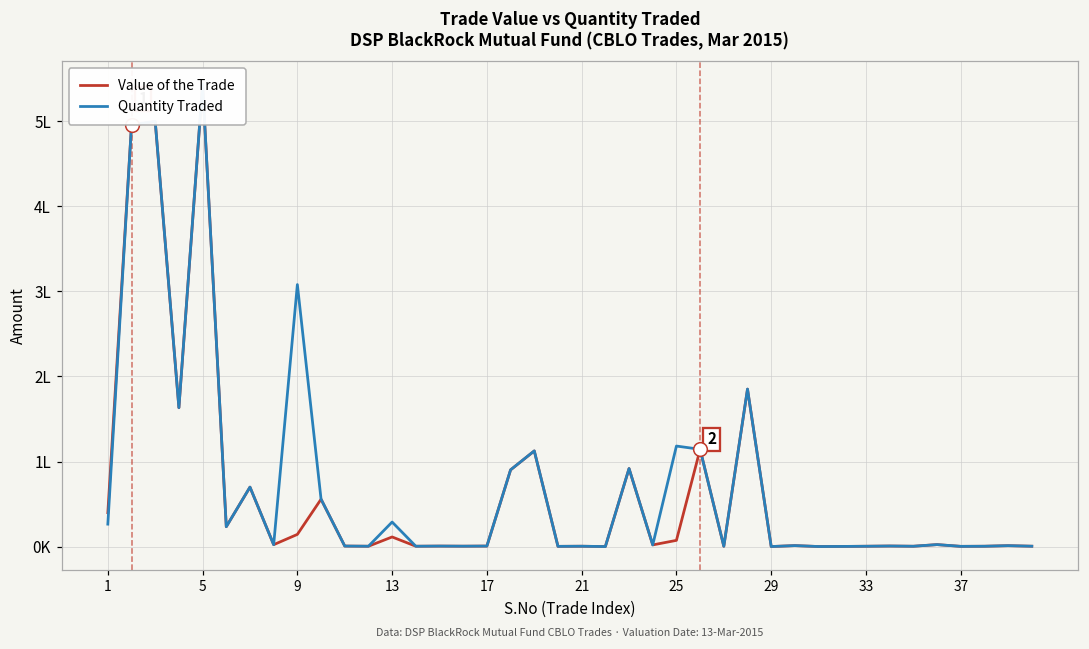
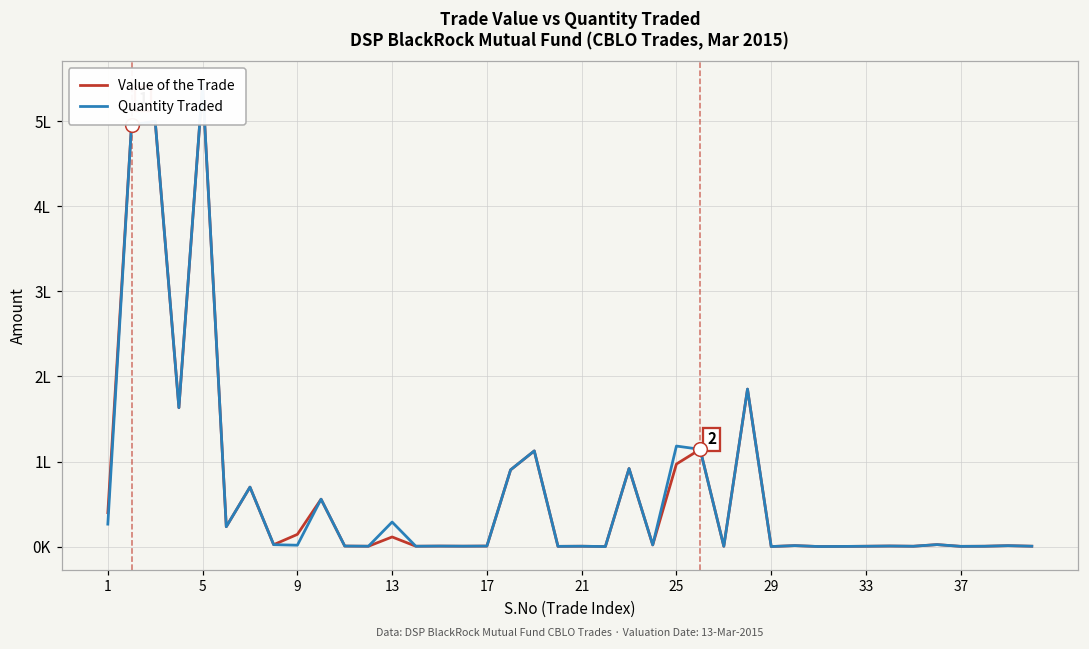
  {
    "Value of the Trade": {
      "1": "0.4L",
      "9": "0.1L",
      "13": "0.1L",
-     "25": "0.1L"
+     "25": "1.0L"
    },
    "Quantity Traded": {
      "1": "0.3L",
-     "9": "3.1L",
+     "9": "0.0L",
      "13": "0.3L",
      "25": "1.2L"
    }
  }
